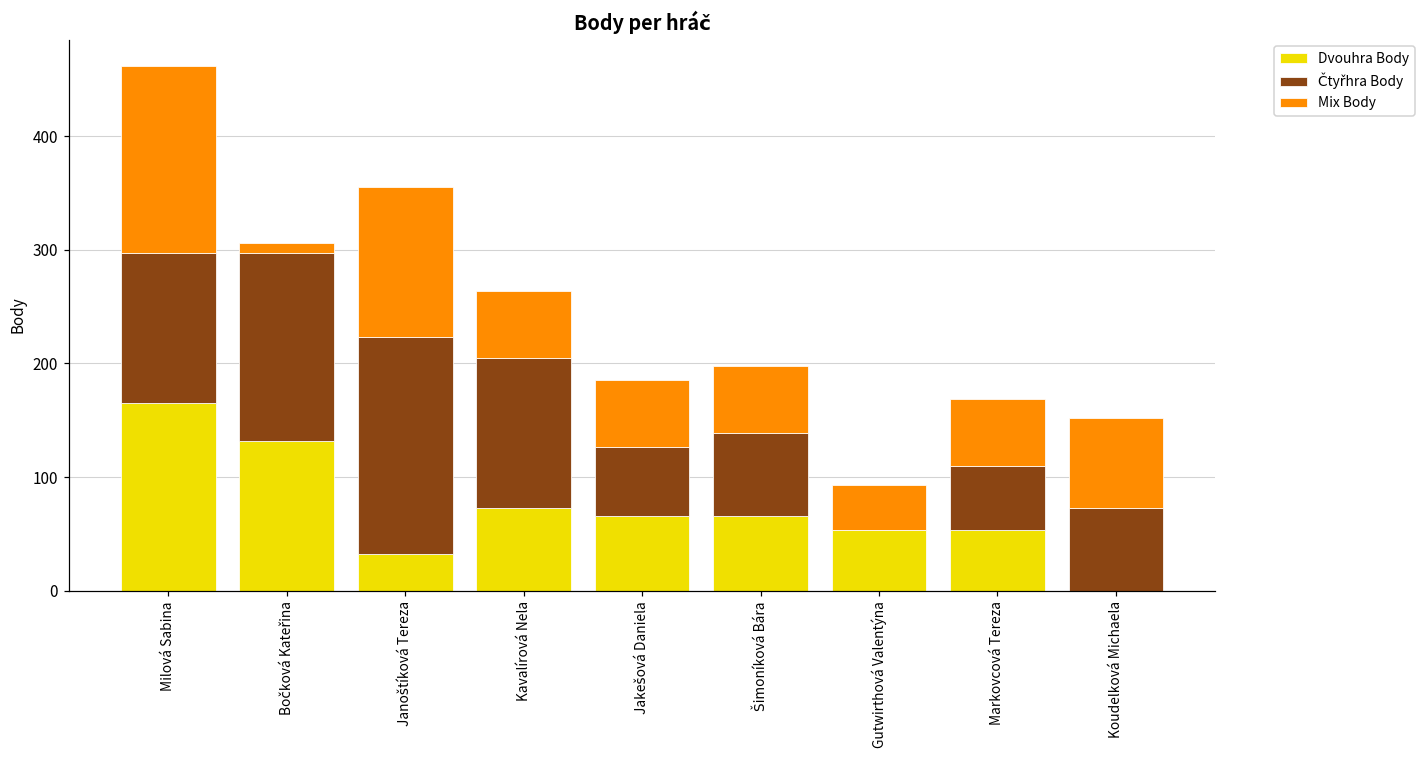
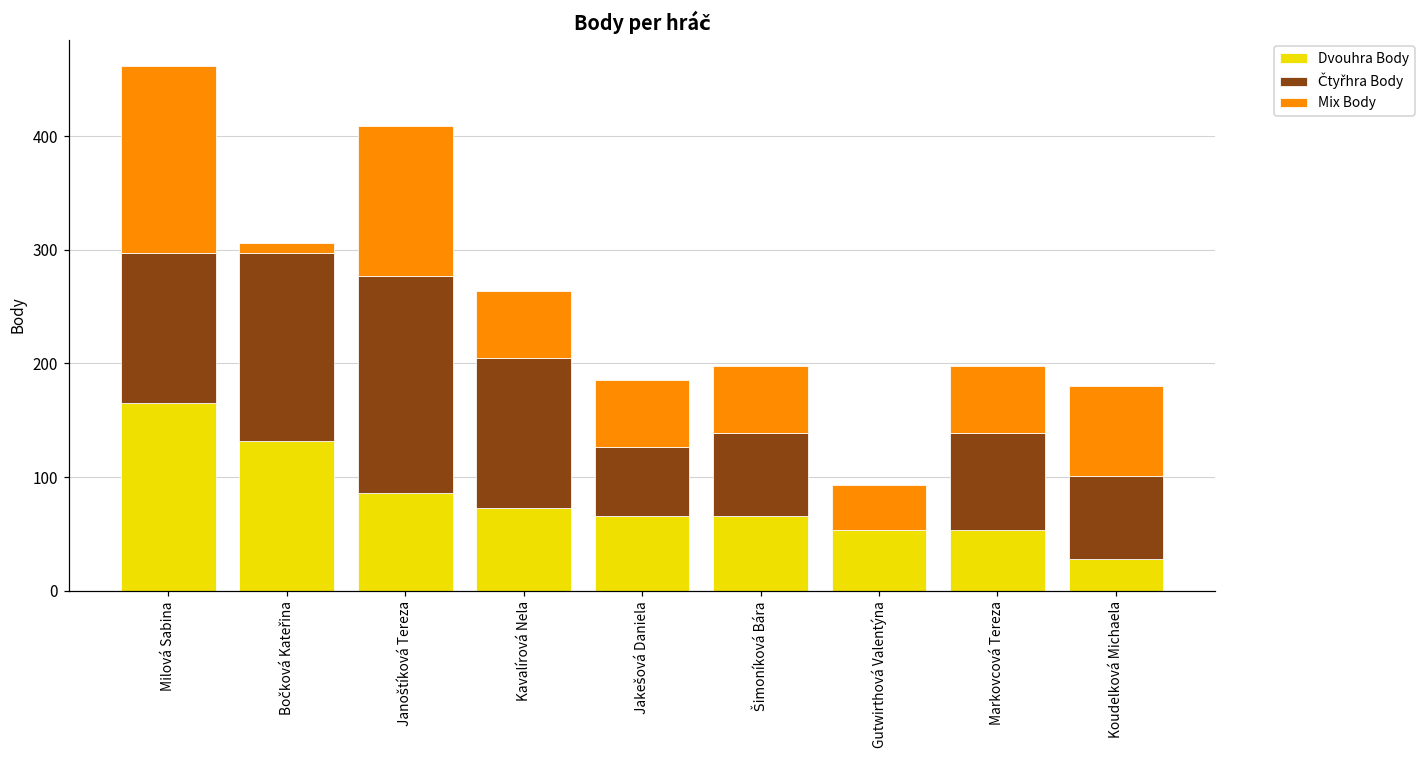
  {
    "Dvouhra Body": {
      "Milová Sabina": 165,
      "Bočková Kateřina": 132,
-     "Janoštíková Tereza": 32,
+     "Janoštíková Tereza": 86,
      "Kavalírová Nela": 73,
      "Jakešová Daniela": 66,
      "Šimoníková Bára": 66,
      "Gutwirthová Valentýna": 53,
      "Markovcová Tereza": 53,
-     "Koudelková Michaela": 0
+     "Koudelková Michaela": 28
    },
    "Čtyřhra Body": {
      "Milová Sabina": 132,
      "Bočková Kateřina": 165,
      "Janoštíková Tereza": 191,
      "Kavalírová Nela": 132,
      "Jakešová Daniela": 60,
      "Šimoníková Bára": 73,
      "Gutwirthová Valentýna": 0,
-     "Markovcová Tereza": 57,
+     "Markovcová Tereza": 86,
      "Koudelková Michaela": 73
    },
    "Mix Body": {
      "Milová Sabina": 165,
      "Bočková Kateřina": 9,
      "Janoštíková Tereza": 132,
      "Kavalírová Nela": 59,
      "Jakešová Daniela": 59,
      "Šimoníková Bára": 59,
      "Gutwirthová Valentýna": 40,
      "Markovcová Tereza": 59,
      "Koudelková Michaela": 79
    }
  }
